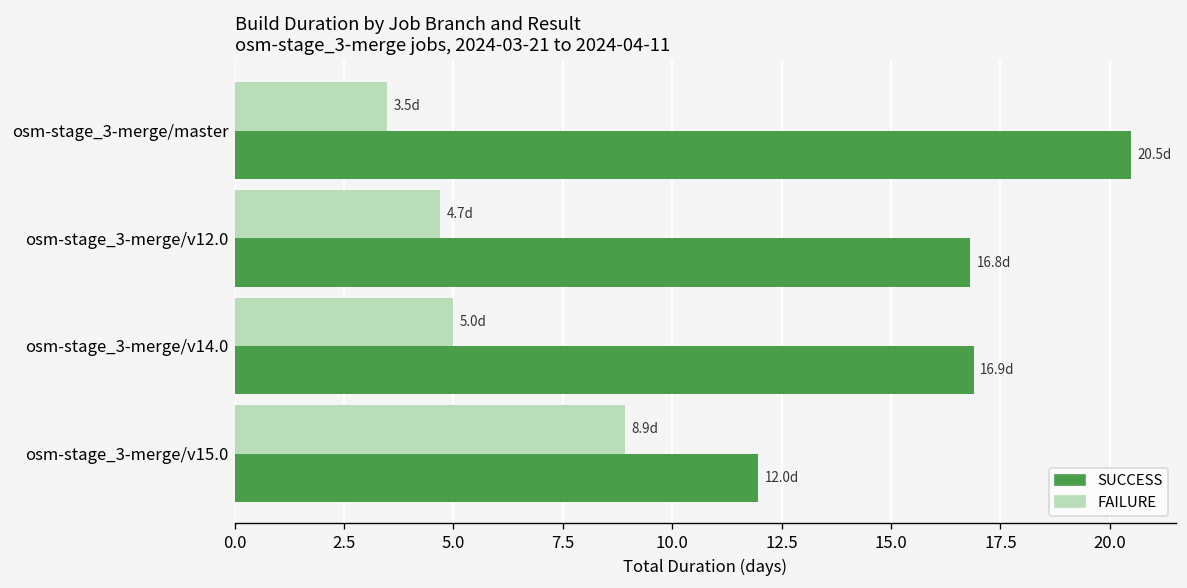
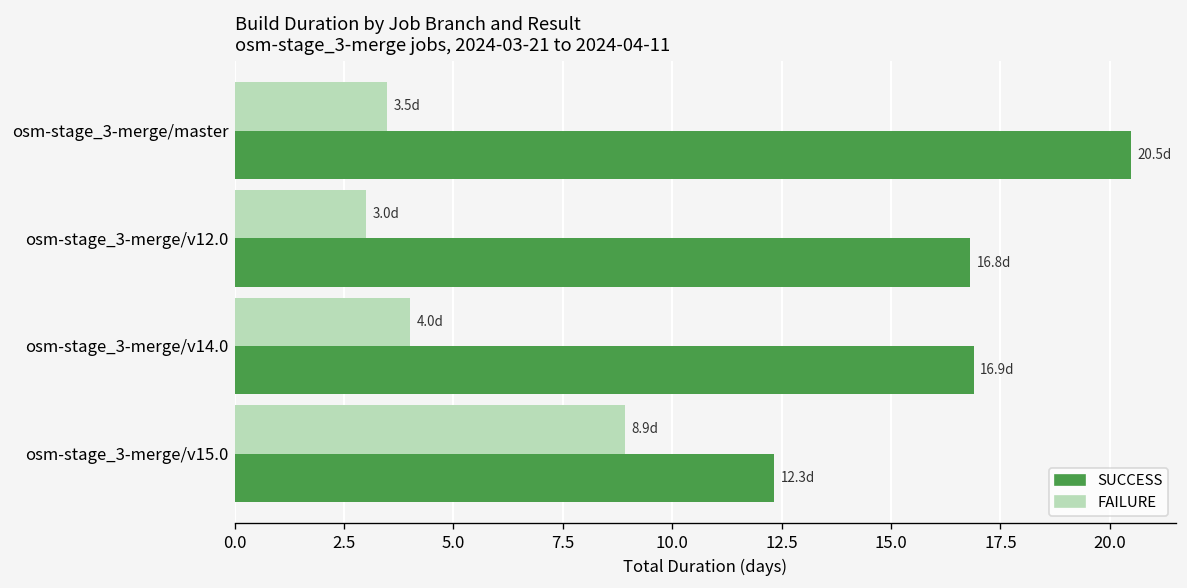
  {
    "SUCCESS": {
      "osm-stage_3-merge/master": "20.5d",
      "osm-stage_3-merge/v12.0": "16.8d",
      "osm-stage_3-merge/v14.0": "16.9d",
-     "osm-stage_3-merge/v15.0": "12.0d"
+     "osm-stage_3-merge/v15.0": "12.3d"
    },
    "FAILURE": {
      "osm-stage_3-merge/master": "3.5d",
-     "osm-stage_3-merge/v12.0": "4.7d",
-     "osm-stage_3-merge/v14.0": "5.0d",
+     "osm-stage_3-merge/v12.0": "3.0d",
+     "osm-stage_3-merge/v14.0": "4.0d",
      "osm-stage_3-merge/v15.0": "8.9d"
    }
  }
